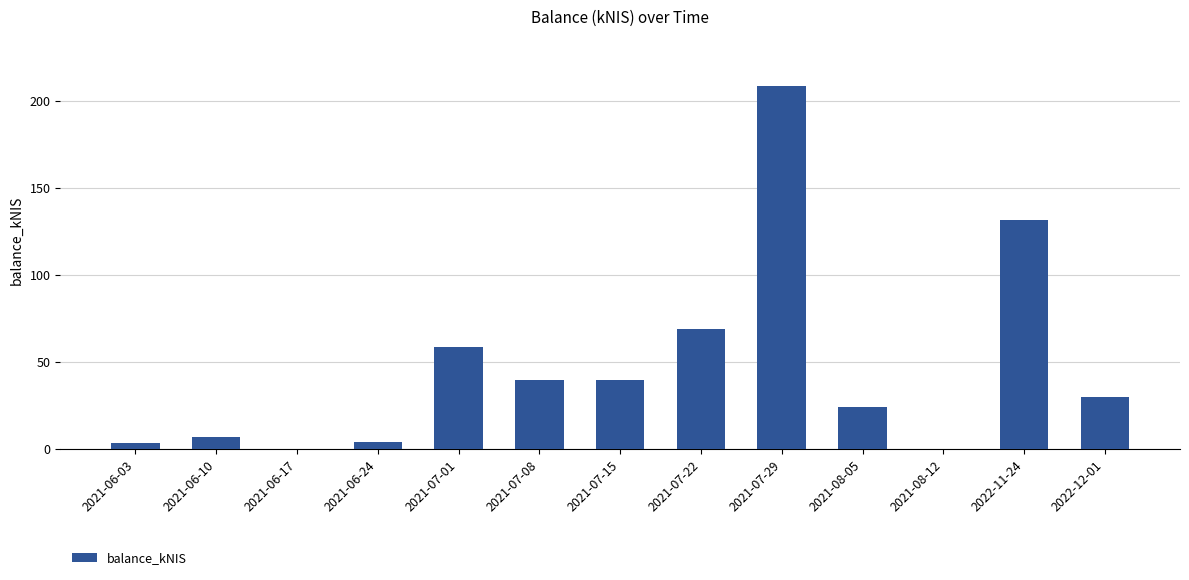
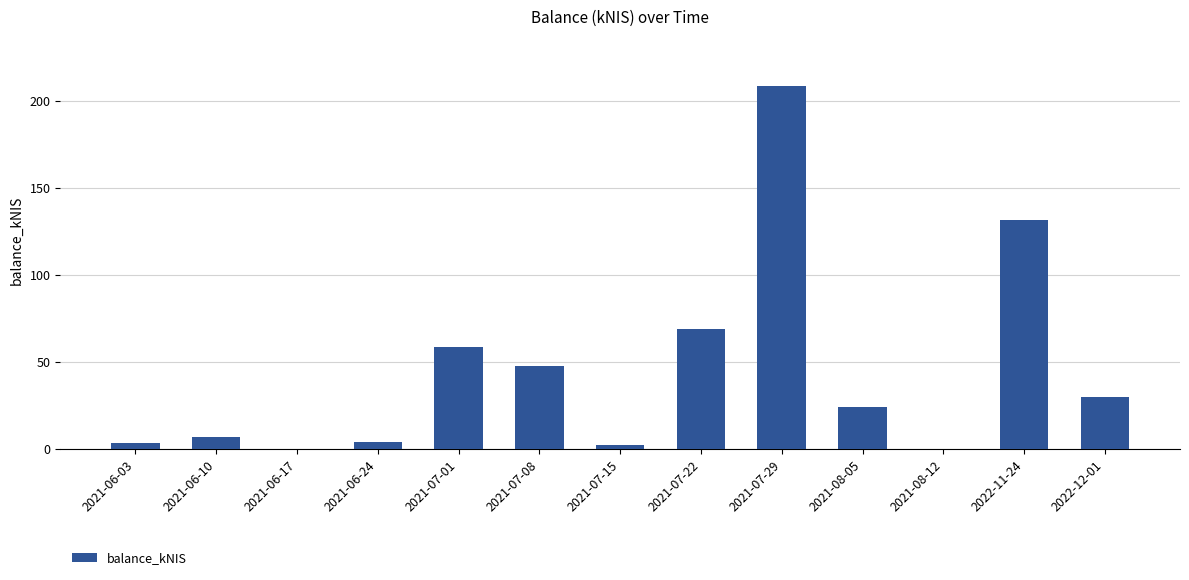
  {
    "2021-06-03": 4,
    "2021-06-10": 7,
    "2021-06-17": 0,
    "2021-06-24": 4,
    "2021-07-01": 59,
-   "2021-07-08": 40,
-   "2021-07-15": 40,
+   "2021-07-08": 48,
+   "2021-07-15": 2,
    "2021-07-22": 69,
    "2021-07-29": 208,
    "2021-08-05": 24,
    "2021-08-12": 0,
    "2022-11-24": 132,
    "2022-12-01": 30
  }
